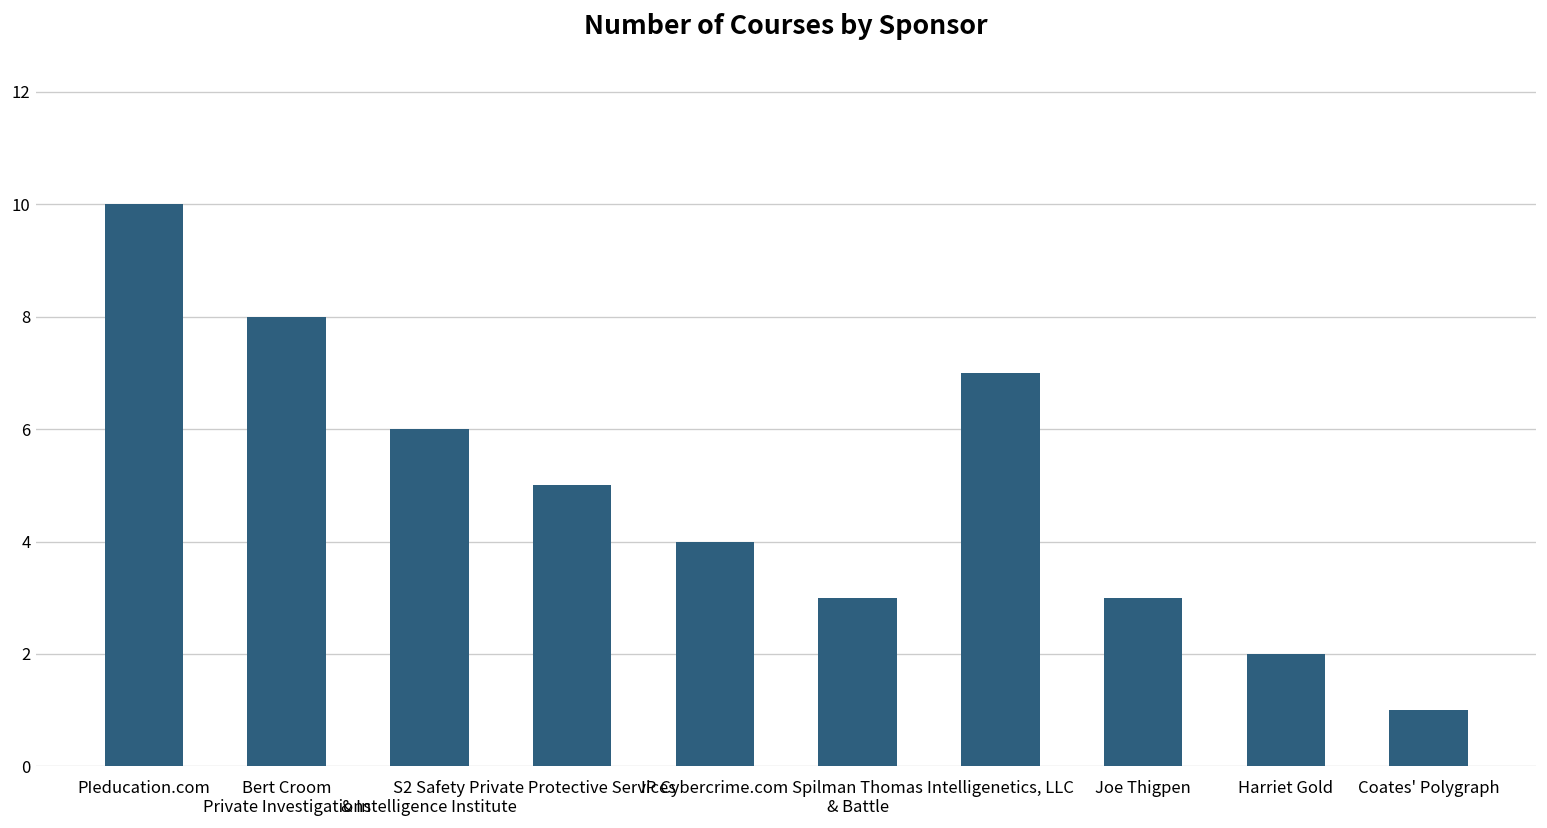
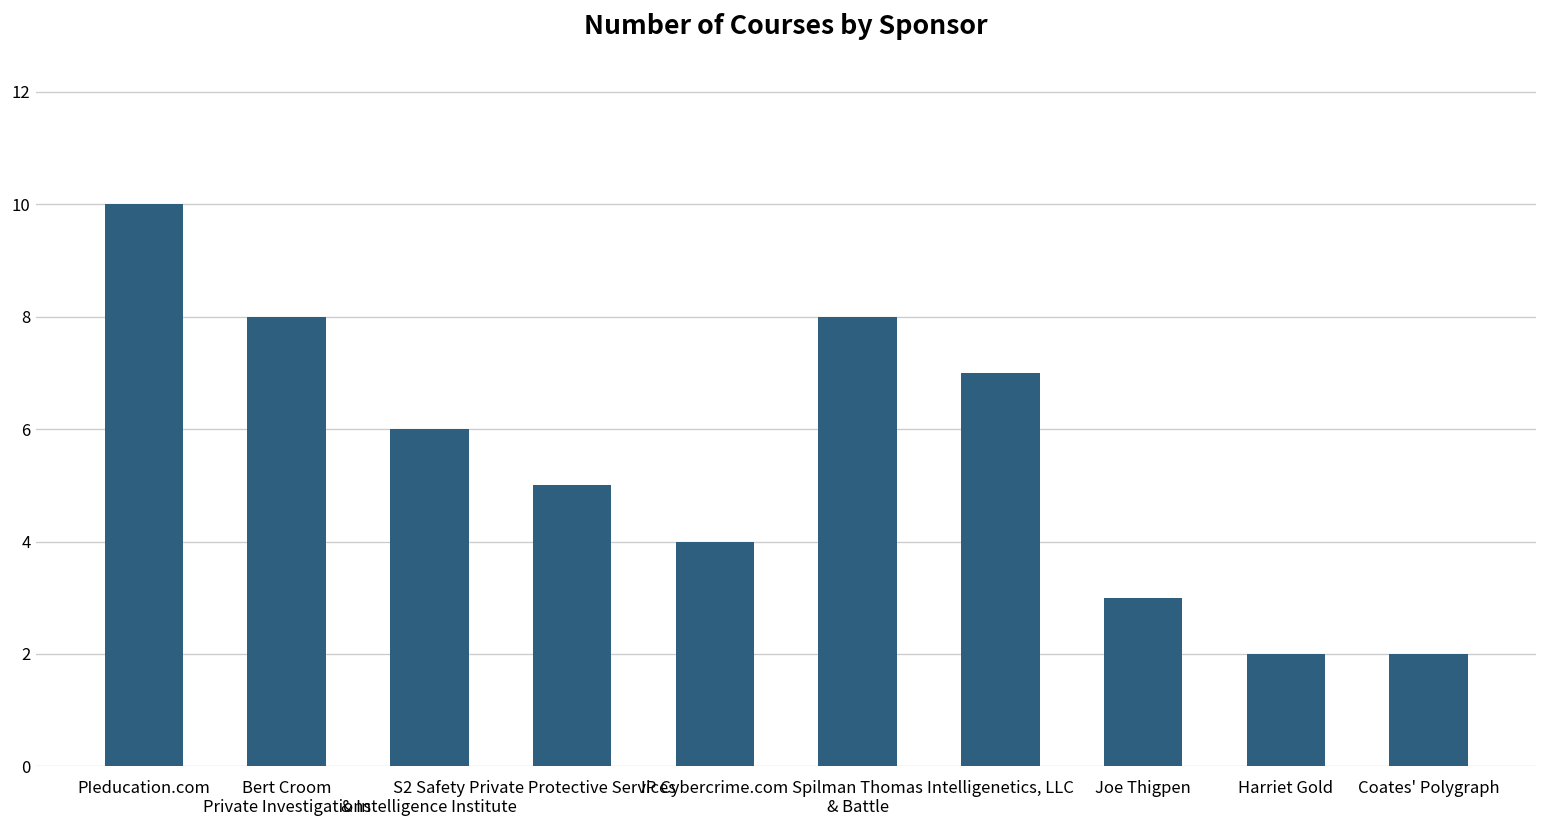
  {
    "PIeducation.com": 10,
-   "Spilman Thomas & Battle": 3,
+   "Spilman Thomas & Battle": 8,
    "Intelligenetics, LLC": 7,
    "Joe Thigpen": 3,
    "Harriet Gold": 2,
-   "Coates' Polygraph": 1
+   "Coates' Polygraph": 2
  }
